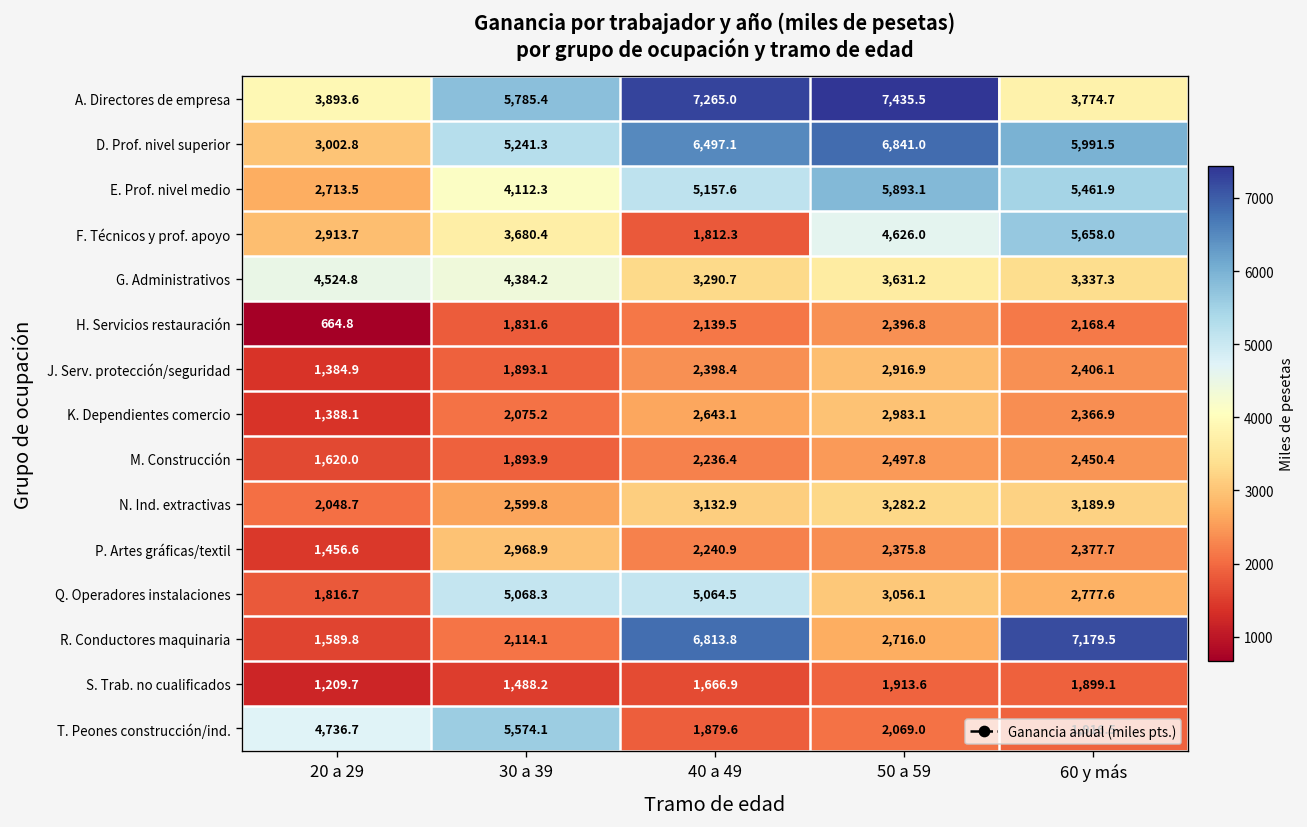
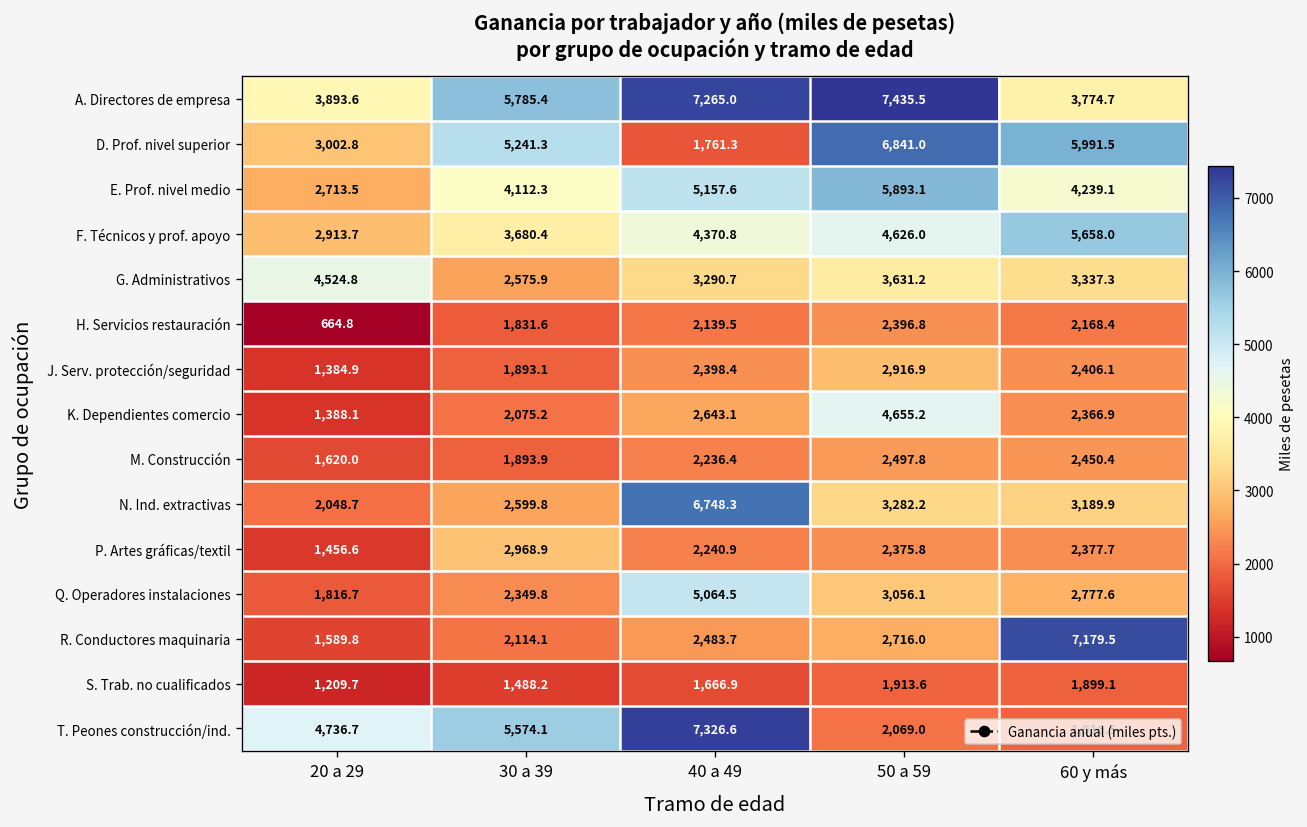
  {
    "A. Directores de empresa": {
      "20 a 29": "3,893.6",
      "30 a 39": "5,785.4",
      "40 a 49": "7,265.0",
      "50 a 59": "7,435.5",
      "60 y más": "3,774.7"
    },
    "D. Prof. nivel superior": {
      "20 a 29": "3,002.8",
      "30 a 39": "5,241.3",
-     "40 a 49": "6,497.1",
+     "40 a 49": "1,761.3",
      "50 a 59": "6,841.0",
      "60 y más": "5,991.5"
    },
    "E. Prof. nivel medio": {
      "20 a 29": "2,713.5",
      "30 a 39": "4,112.3",
      "40 a 49": "5,157.6",
      "50 a 59": "5,893.1",
-     "60 y más": "5,461.9"
+     "60 y más": "4,239.1"
    },
    "F. Técnicos y prof. apoyo": {
      "20 a 29": "2,913.7",
      "30 a 39": "3,680.4",
-     "40 a 49": "1,812.3",
+     "40 a 49": "4,370.8",
      "50 a 59": "4,626.0",
      "60 y más": "5,658.0"
    },
    "G. Administrativos": {
      "20 a 29": "4,524.8",
-     "30 a 39": "4,384.2",
+     "30 a 39": "2,575.9",
      "40 a 49": "3,290.7",
      "50 a 59": "3,631.2",
      "60 y más": "3,337.3"
    },
    "H. Servicios restauración": {
      "20 a 29": "664.8",
      "30 a 39": "1,831.6",
      "40 a 49": "2,139.5",
      "50 a 59": "2,396.8",
      "60 y más": "2,168.4"
    },
    "J. Serv. protección/seguridad": {
      "20 a 29": "1,384.9",
      "30 a 39": "1,893.1",
      "40 a 49": "2,398.4",
      "50 a 59": "2,916.9",
      "60 y más": "2,406.1"
    },
    "K. Dependientes comercio": {
      "20 a 29": "1,388.1",
      "30 a 39": "2,075.2",
      "40 a 49": "2,643.1",
-     "50 a 59": "2,983.1",
+     "50 a 59": "4,655.2",
      "60 y más": "2,366.9"
    },
    "M. Construcción": {
      "20 a 29": "1,620.0",
      "30 a 39": "1,893.9",
      "40 a 49": "2,236.4",
      "50 a 59": "2,497.8",
      "60 y más": "2,450.4"
    },
    "N. Ind. extractivas": {
      "20 a 29": "2,048.7",
      "30 a 39": "2,599.8",
-     "40 a 49": "3,132.9",
+     "40 a 49": "6,748.3",
      "50 a 59": "3,282.2",
      "60 y más": "3,189.9"
    },
    "P. Artes gráficas/textil": {
      "20 a 29": "1,456.6",
      "30 a 39": "2,968.9",
      "40 a 49": "2,240.9",
      "50 a 59": "2,375.8",
      "60 y más": "2,377.7"
    },
    "Q. Operadores instalaciones": {
      "20 a 29": "1,816.7",
-     "30 a 39": "5,068.3",
+     "30 a 39": "2,349.8",
      "40 a 49": "5,064.5",
      "50 a 59": "3,056.1",
      "60 y más": "2,777.6"
    },
    "R. Conductores maquinaria": {
      "20 a 29": "1,589.8",
      "30 a 39": "2,114.1",
-     "40 a 49": "6,813.8",
+     "40 a 49": "2,483.7",
      "50 a 59": "2,716.0",
      "60 y más": "7,179.5"
    },
    "S. Trab. no cualificados": {
      "20 a 29": "1,209.7",
      "30 a 39": "1,488.2",
      "40 a 49": "1,666.9",
      "50 a 59": "1,913.6",
      "60 y más": "1,899.1"
    },
    "T. Peones construcción/ind.": {
      "20 a 29": "4,736.7",
      "30 a 39": "5,574.1",
-     "40 a 49": "1,879.6",
+     "40 a 49": "7,326.6",
      "50 a 59": "2,069.0"
    }
  }
